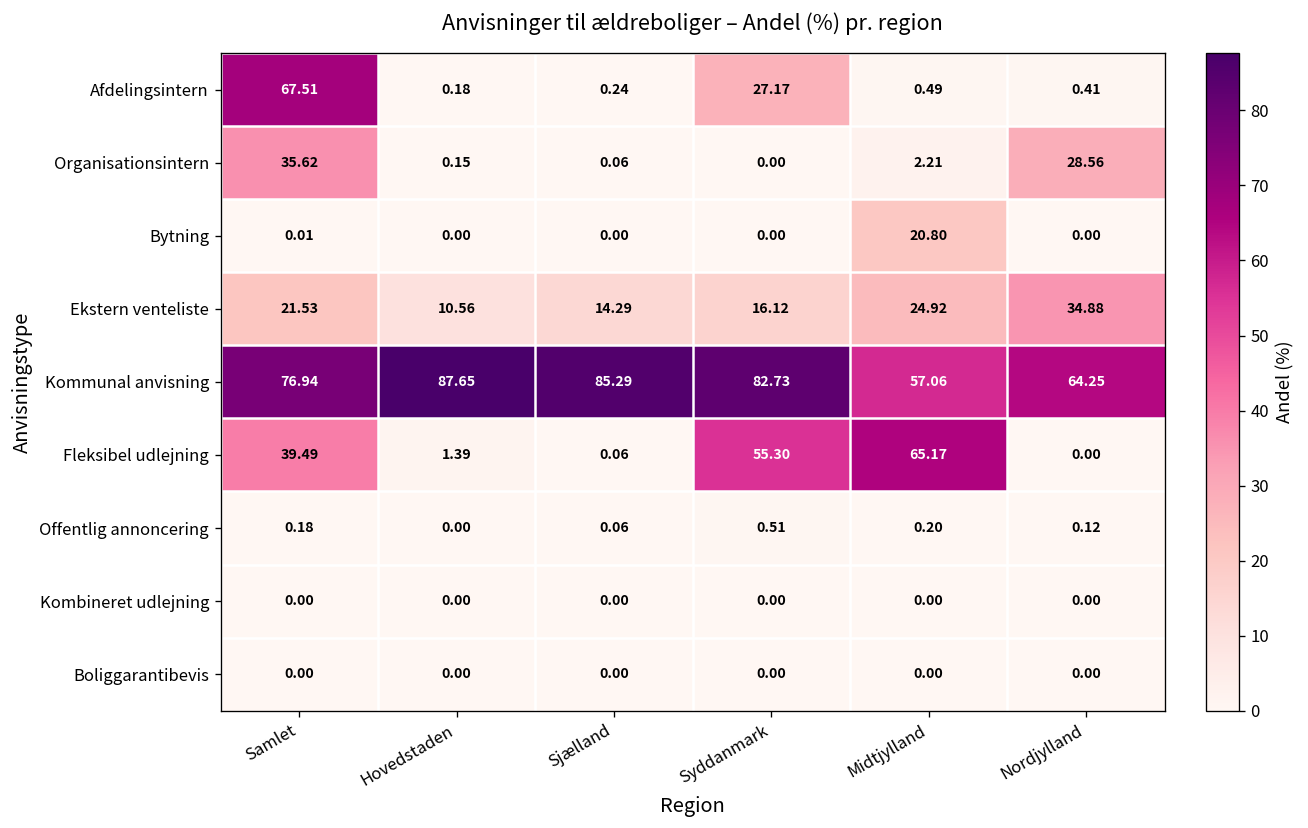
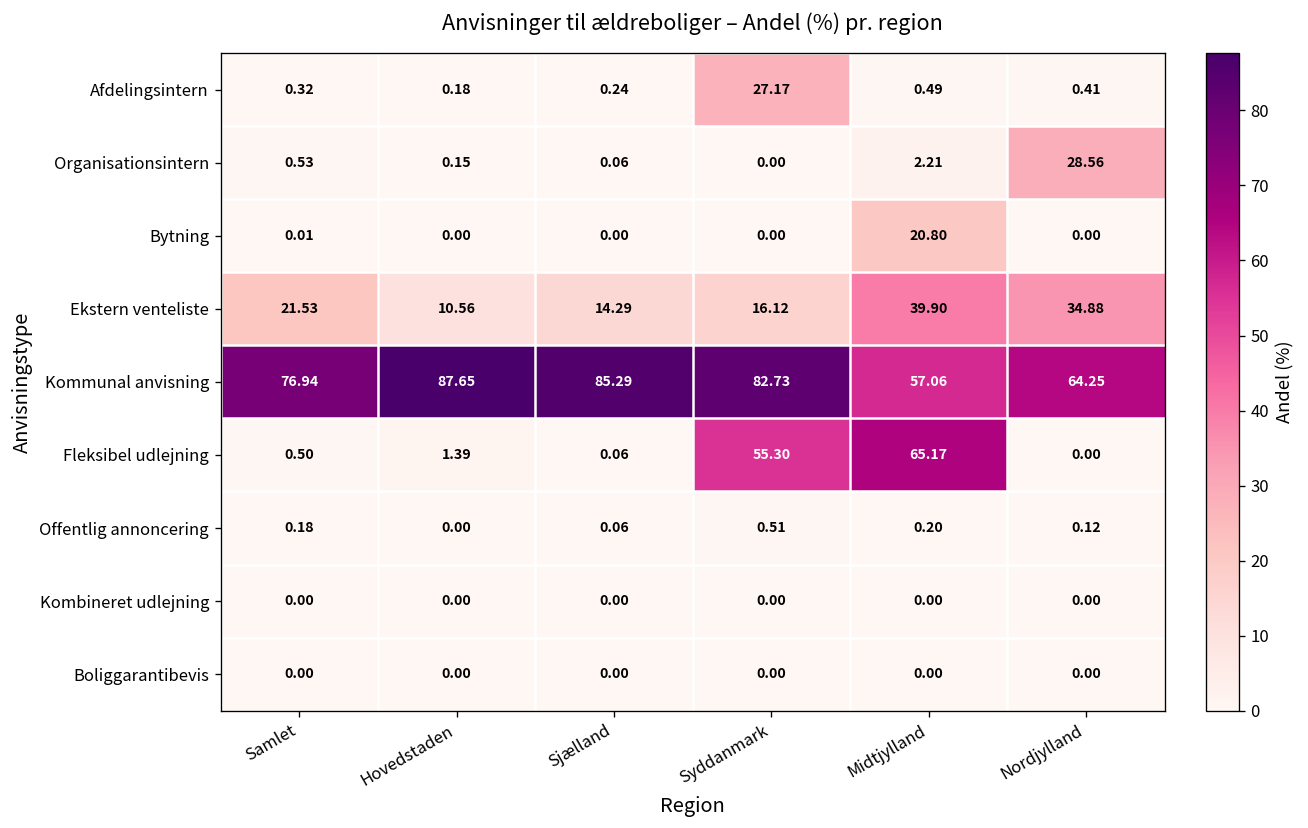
  {
    "Afdelingsintern": {
-     "Samlet": 67.51,
+     "Samlet": 0.32,
      "Hovedstaden": 0.18,
      "Sjælland": 0.24,
      "Syddanmark": 27.17,
      "Midtjylland": 0.49,
      "Nordjylland": 0.41
    },
    "Organisationsintern": {
-     "Samlet": 35.62,
+     "Samlet": 0.53,
      "Hovedstaden": 0.15,
      "Sjælland": 0.06,
      "Syddanmark": 0.00,
      "Midtjylland": 2.21,
      "Nordjylland": 28.56
    },
    "Bytning": {
      "Samlet": 0.01,
      "Hovedstaden": 0.00,
      "Sjælland": 0.00,
      "Syddanmark": 0.00,
      "Midtjylland": 20.80,
      "Nordjylland": 0.00
    },
    "Ekstern venteliste": {
      "Samlet": 21.53,
      "Hovedstaden": 10.56,
      "Sjælland": 14.29,
      "Syddanmark": 16.12,
-     "Midtjylland": 24.92,
+     "Midtjylland": 39.90,
      "Nordjylland": 34.88
    },
    "Kommunal anvisning": {
      "Samlet": 76.94,
      "Hovedstaden": 87.65,
      "Sjælland": 85.29,
      "Syddanmark": 82.73,
      "Midtjylland": 57.06,
      "Nordjylland": 64.25
    },
    "Fleksibel udlejning": {
-     "Samlet": 39.49,
+     "Samlet": 0.50,
      "Hovedstaden": 1.39,
      "Sjælland": 0.06,
      "Syddanmark": 55.30,
      "Midtjylland": 65.17,
      "Nordjylland": 0.00
    },
    "Offentlig annoncering": {
      "Samlet": 0.18,
      "Hovedstaden": 0.00,
      "Sjælland": 0.06,
      "Syddanmark": 0.51,
      "Midtjylland": 0.20,
      "Nordjylland": 0.12
    },
    "Kombineret udlejning": {
      "Samlet": 0.00,
      "Hovedstaden": 0.00,
      "Sjælland": 0.00,
      "Syddanmark": 0.00,
      "Midtjylland": 0.00,
      "Nordjylland": 0.00
    },
    "Boliggarantibevis": {
      "Samlet": 0.00,
      "Hovedstaden": 0.00,
      "Sjælland": 0.00,
      "Syddanmark": 0.00,
      "Midtjylland": 0.00,
      "Nordjylland": 0.00
    }
  }
